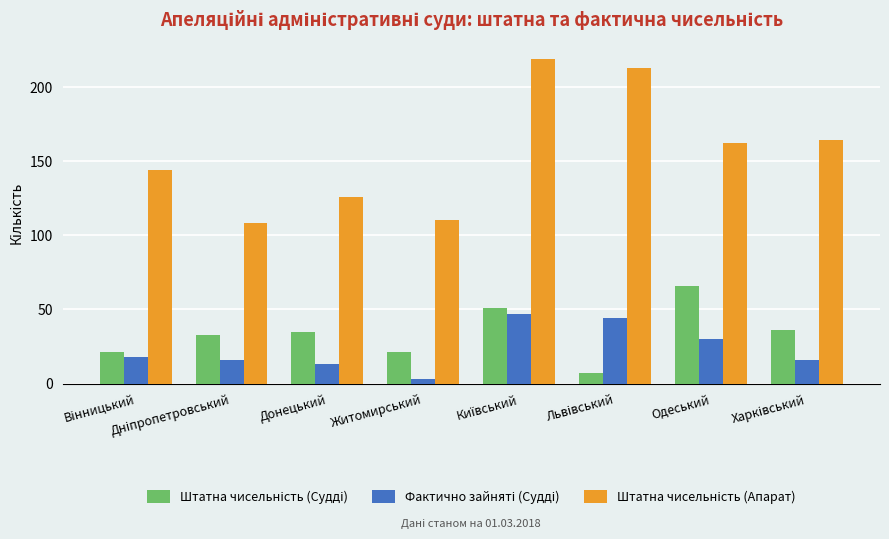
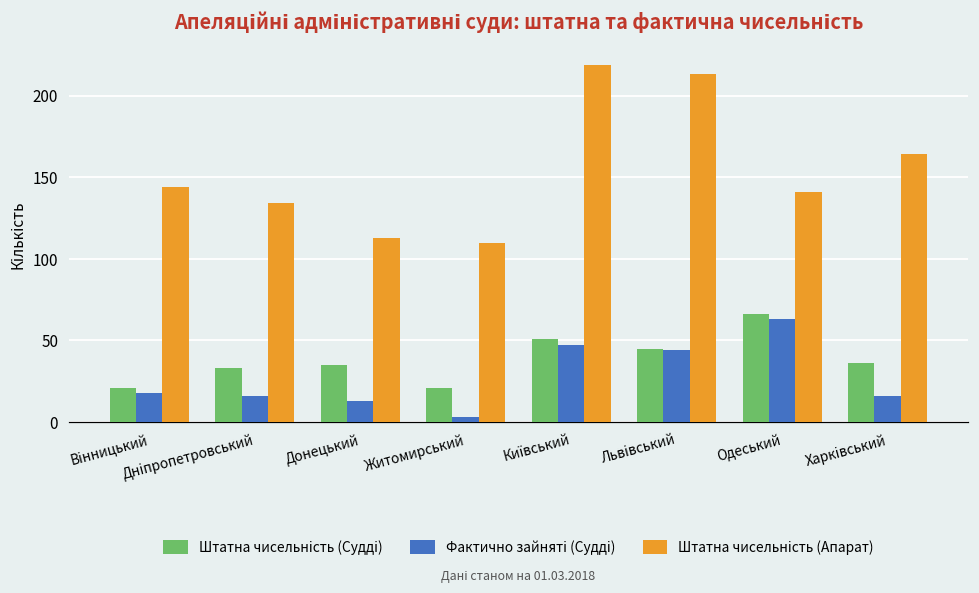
  {
    "Штатна чисельність (Судді)": {
      "Вінницький": 21,
      "Дніпропетровський": 33,
      "Донецький": 35,
      "Житомирський": 21,
      "Київський": 51,
-     "Львівський": 7,
+     "Львівський": 45,
      "Одеський": 66,
      "Харківський": 36
    },
    "Фактично зайняті (Судді)": {
      "Вінницький": 18,
      "Дніпропетровський": 16,
      "Донецький": 13,
      "Житомирський": 3,
      "Київський": 47,
      "Львівський": 44,
-     "Одеський": 30,
+     "Одеський": 63,
      "Харківський": 16
    },
    "Штатна чисельність (Апарат)": {
      "Вінницький": 144,
-     "Дніпропетровський": 108,
-     "Донецький": 126,
+     "Дніпропетровський": 134,
+     "Донецький": 113,
      "Житомирський": 110,
      "Київський": 219,
      "Львівський": 213,
-     "Одеський": 162,
+     "Одеський": 141,
      "Харківський": 164
    }
  }
